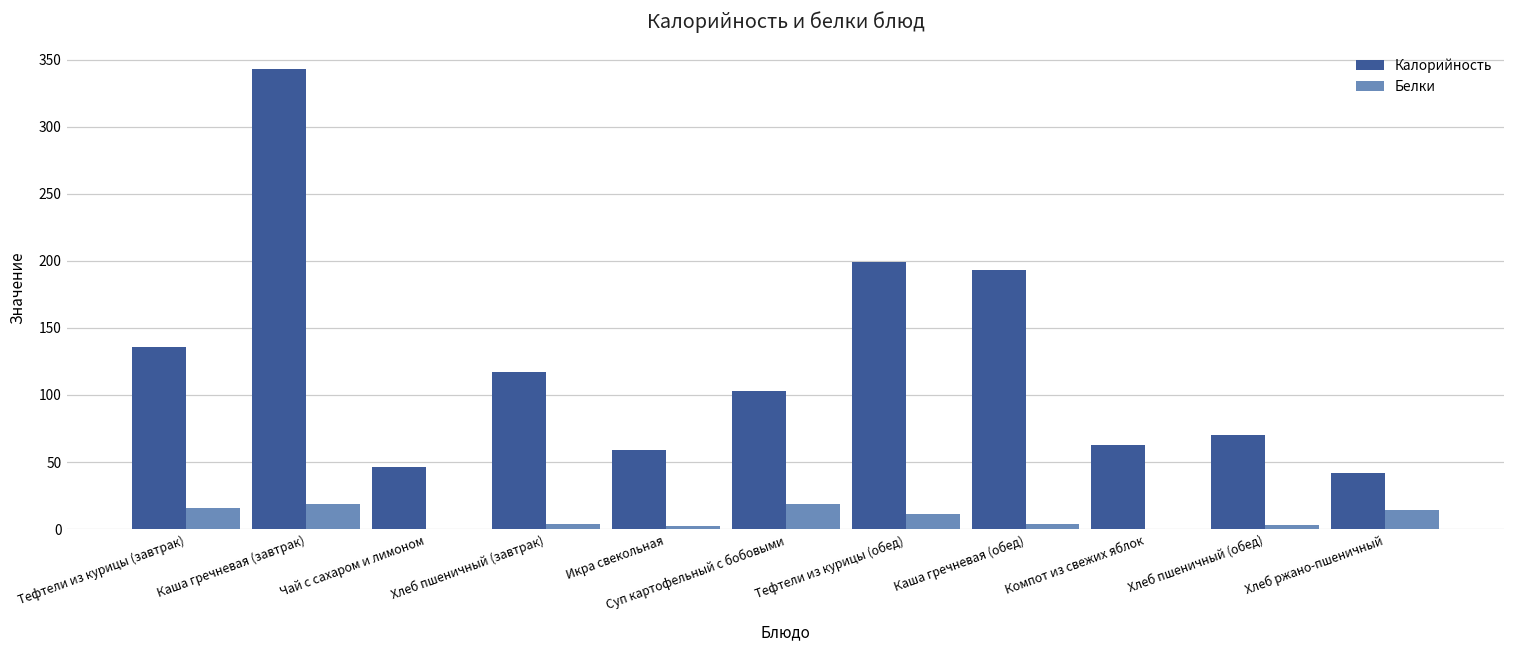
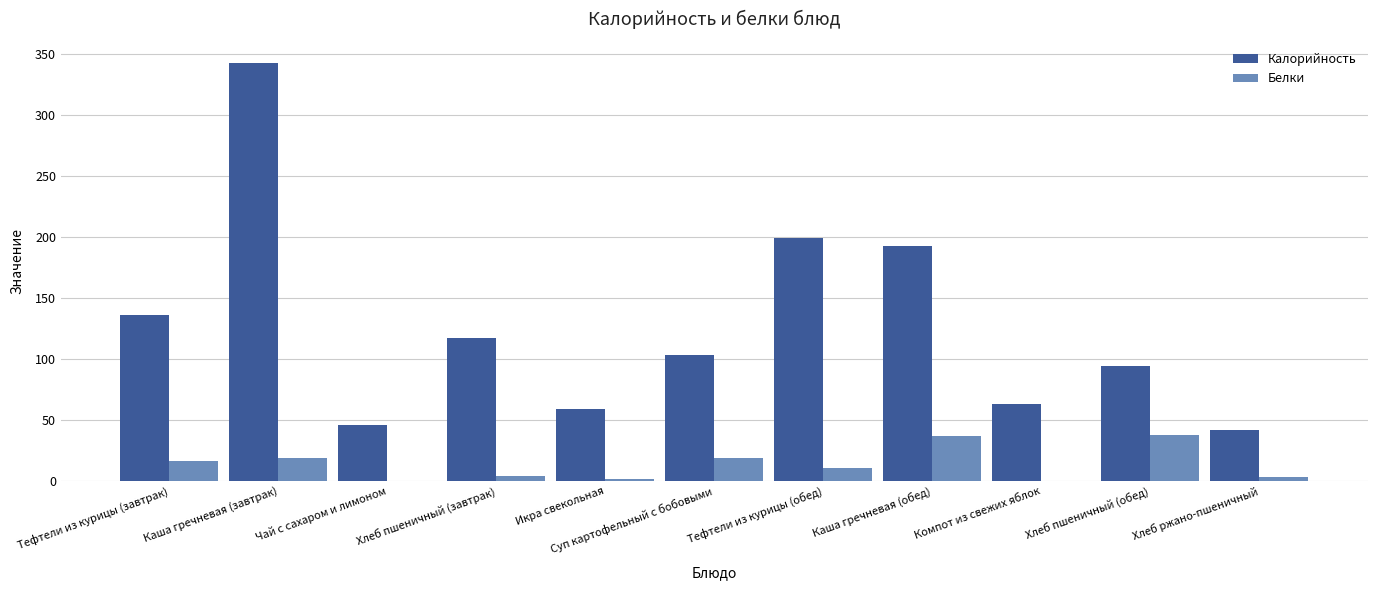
  {
    "Калорийность": {
      "Тефтели из курицы (завтрак)": 136,
      "Каша гречневая (завтрак)": 343,
      "Чай с сахаром и лимоном": 46,
      "Хлеб пшеничный (завтрак)": 117,
      "Икра свекольная": 59,
      "Суп картофельный с бобовыми": 103,
      "Тефтели из курицы (обед)": 199,
      "Каша гречневая (обед)": 193,
      "Компот из свежих яблок": 63,
-     "Хлеб пшеничный (обед)": 70,
+     "Хлеб пшеничный (обед)": 94,
      "Хлеб ржано-пшеничный": 42
    },
    "Белки": {
      "Тефтели из курицы (завтрак)": 16,
      "Каша гречневая (завтрак)": 19,
      "Чай с сахаром и лимоном": 0,
      "Хлеб пшеничный (завтрак)": 4,
      "Суп картофельный с бобовыми": 19,
      "Тефтели из курицы (обед)": 11,
-     "Каша гречневая (обед)": 4,
+     "Каша гречневая (обед)": 37,
      "Компот из свежих яблок": 0,
-     "Хлеб пшеничный (обед)": 3,
-     "Хлеб ржано-пшеничный": 14
+     "Хлеб пшеничный (обед)": 38,
+     "Хлеб ржано-пшеничный": 3
    }
  }
